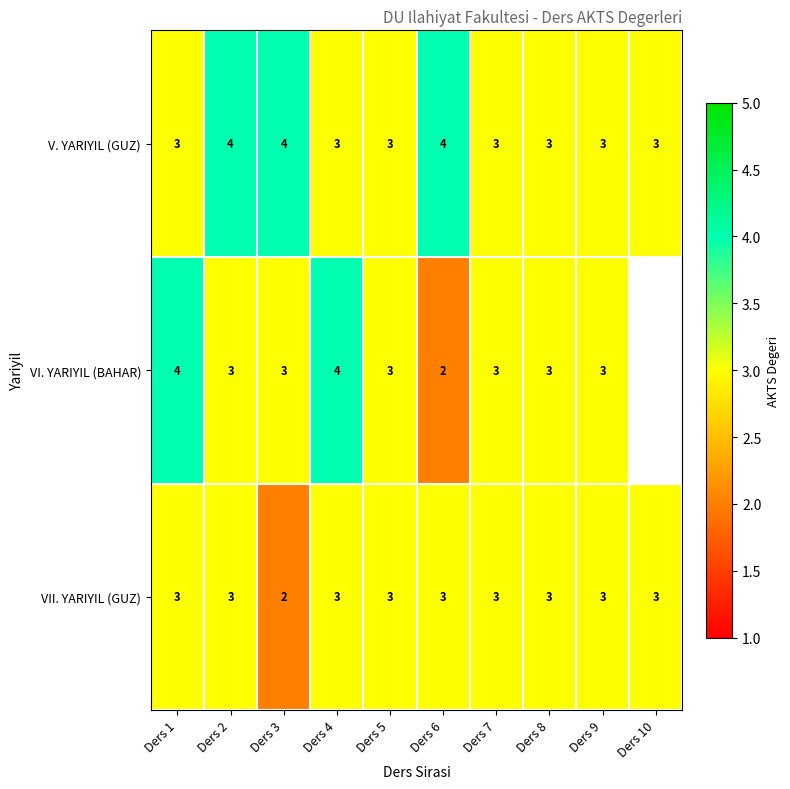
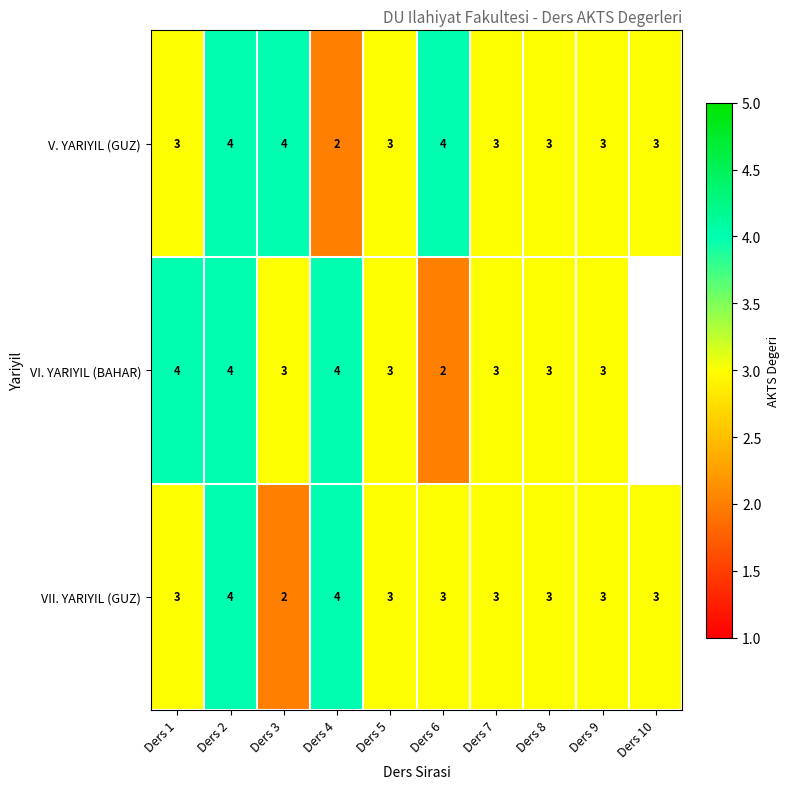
  {
    "V. YARIYIL (GUZ)": {
      "Ders 1": 3,
      "Ders 2": 4,
      "Ders 3": 4,
-     "Ders 4": 3,
+     "Ders 4": 2,
      "Ders 5": 3,
      "Ders 6": 4,
      "Ders 7": 3,
      "Ders 8": 3,
      "Ders 9": 3,
      "Ders 10": 3
    },
    "VI. YARIYIL (BAHAR)": {
      "Ders 1": 4,
-     "Ders 2": 3,
+     "Ders 2": 4,
      "Ders 3": 3,
      "Ders 4": 4,
      "Ders 5": 3,
      "Ders 6": 2,
      "Ders 7": 3,
      "Ders 8": 3,
      "Ders 9": 3
    },
    "VII. YARIYIL (GUZ)": {
      "Ders 1": 3,
-     "Ders 2": 3,
+     "Ders 2": 4,
      "Ders 3": 2,
-     "Ders 4": 3,
+     "Ders 4": 4,
      "Ders 5": 3,
      "Ders 6": 3,
      "Ders 7": 3,
      "Ders 8": 3,
      "Ders 9": 3,
      "Ders 10": 3
    }
  }
